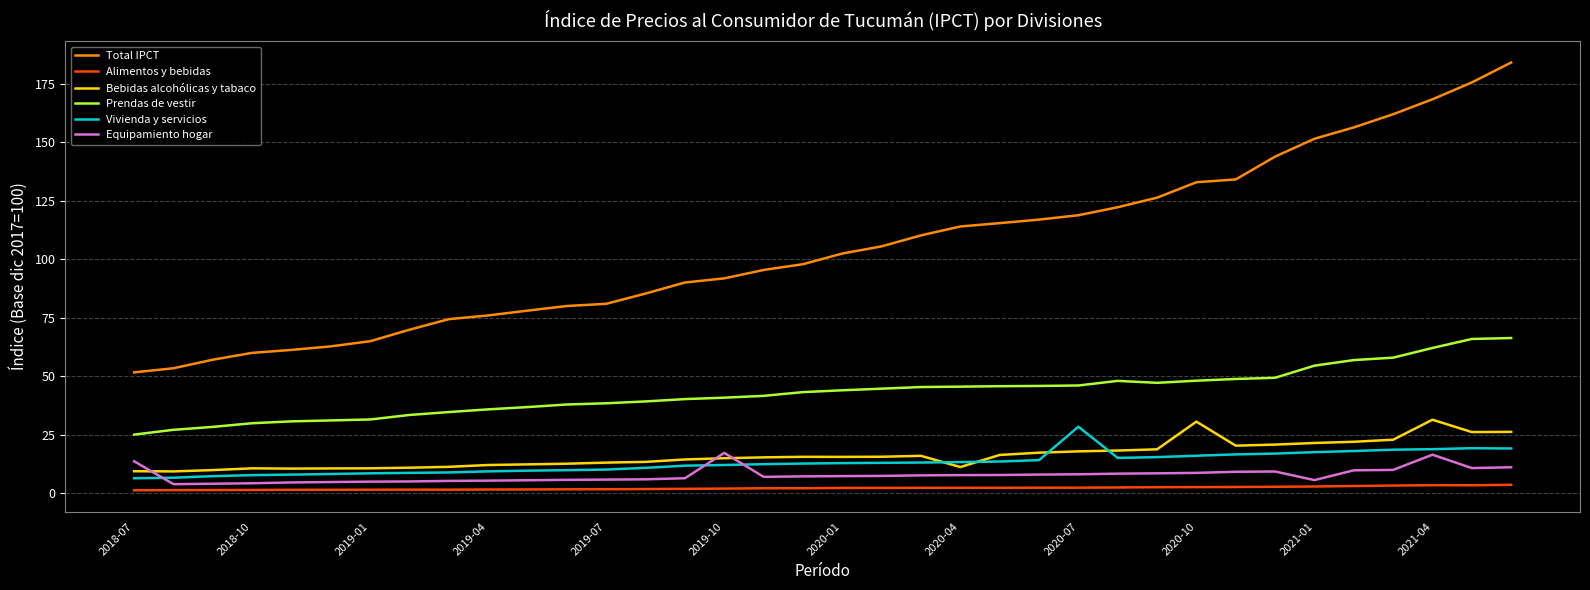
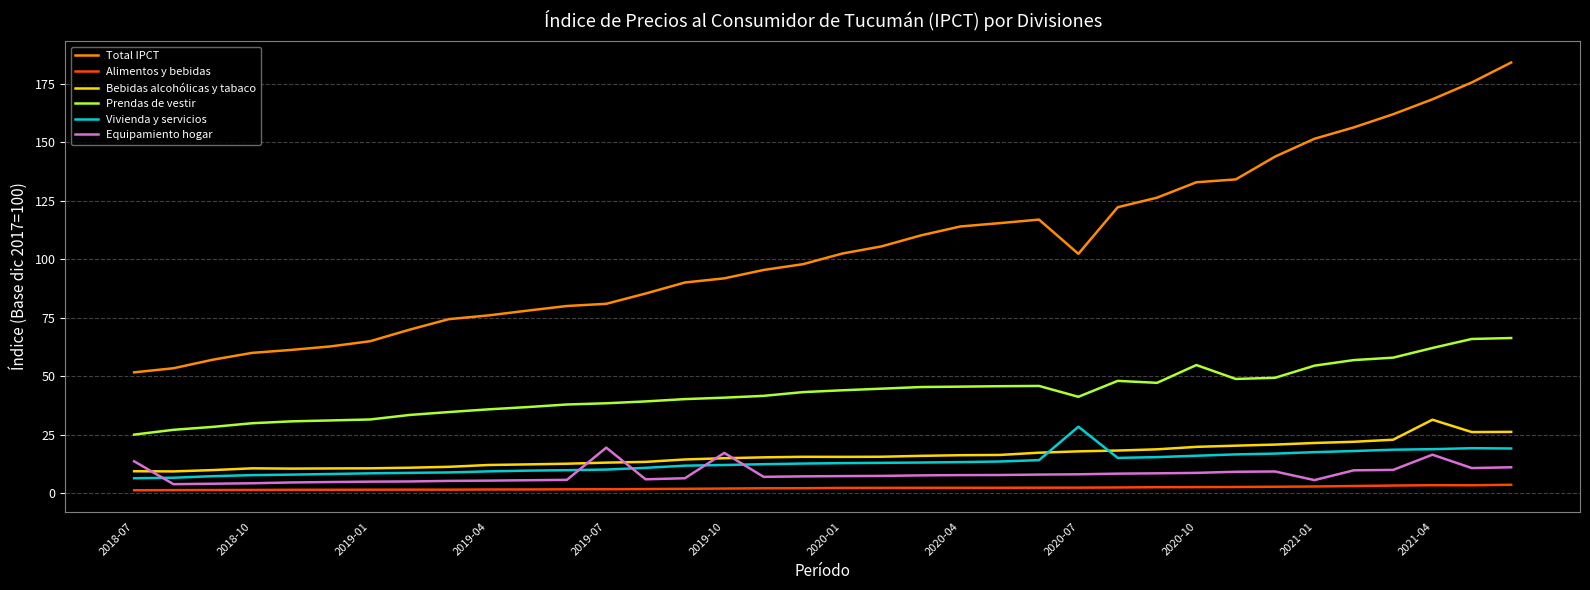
  {
    "Total IPCT": {
      "2018-07": 52,
      "2018-10": 60,
      "2019-01": 65,
      "2019-04": 76,
      "2019-07": 81,
      "2019-10": 92,
      "2020-01": 102,
      "2020-04": 114,
-     "2020-07": 119,
+     "2020-07": 102,
      "2020-10": 133,
      "2021-01": 151,
      "2021-04": 168
    },
    "Alimentos y bebidas": {
      "2018-07": 1,
      "2018-10": 1,
      "2019-01": 1,
      "2019-04": 2,
      "2019-07": 2,
      "2019-10": 2,
      "2020-01": 2,
      "2020-04": 2,
      "2020-07": 2,
      "2020-10": 3,
      "2021-01": 3,
      "2021-04": 3
    },
    "Bebidas alcohólicas y tabaco": {
      "2018-07": 9,
      "2018-10": 11,
      "2019-01": 11,
      "2019-04": 12,
      "2019-07": 13,
      "2019-10": 15,
      "2020-01": 15,
-     "2020-04": 11,
+     "2020-04": 16,
      "2020-07": 18,
-     "2020-10": 31,
+     "2020-10": 20,
      "2021-01": 21,
      "2021-04": 31
    },
    "Prendas de vestir": {
      "2018-07": 25,
      "2018-10": 30,
      "2019-01": 31,
      "2019-04": 36,
      "2019-07": 38,
      "2019-10": 41,
      "2020-01": 44,
      "2020-04": 46,
-     "2020-07": 46,
-     "2020-10": 48,
+     "2020-07": 41,
+     "2020-10": 55,
      "2021-01": 54,
      "2021-04": 62
    },
    "Vivienda y servicios": {
      "2018-07": 6,
      "2018-10": 8,
      "2019-01": 8,
      "2019-04": 9,
      "2019-07": 10,
      "2019-10": 12,
      "2020-01": 13,
      "2020-04": 13,
      "2020-07": 28,
      "2020-10": 16,
      "2021-01": 18,
      "2021-04": 19
    },
    "Equipamiento hogar": {
      "2018-07": 14,
      "2018-10": 4,
      "2019-01": 5,
      "2019-04": 5,
-     "2019-07": 6,
+     "2019-07": 19,
      "2019-10": 17,
      "2020-01": 7,
      "2020-04": 8,
      "2020-07": 8,
      "2020-10": 9,
      "2021-01": 6,
      "2021-04": 16
    }
  }
